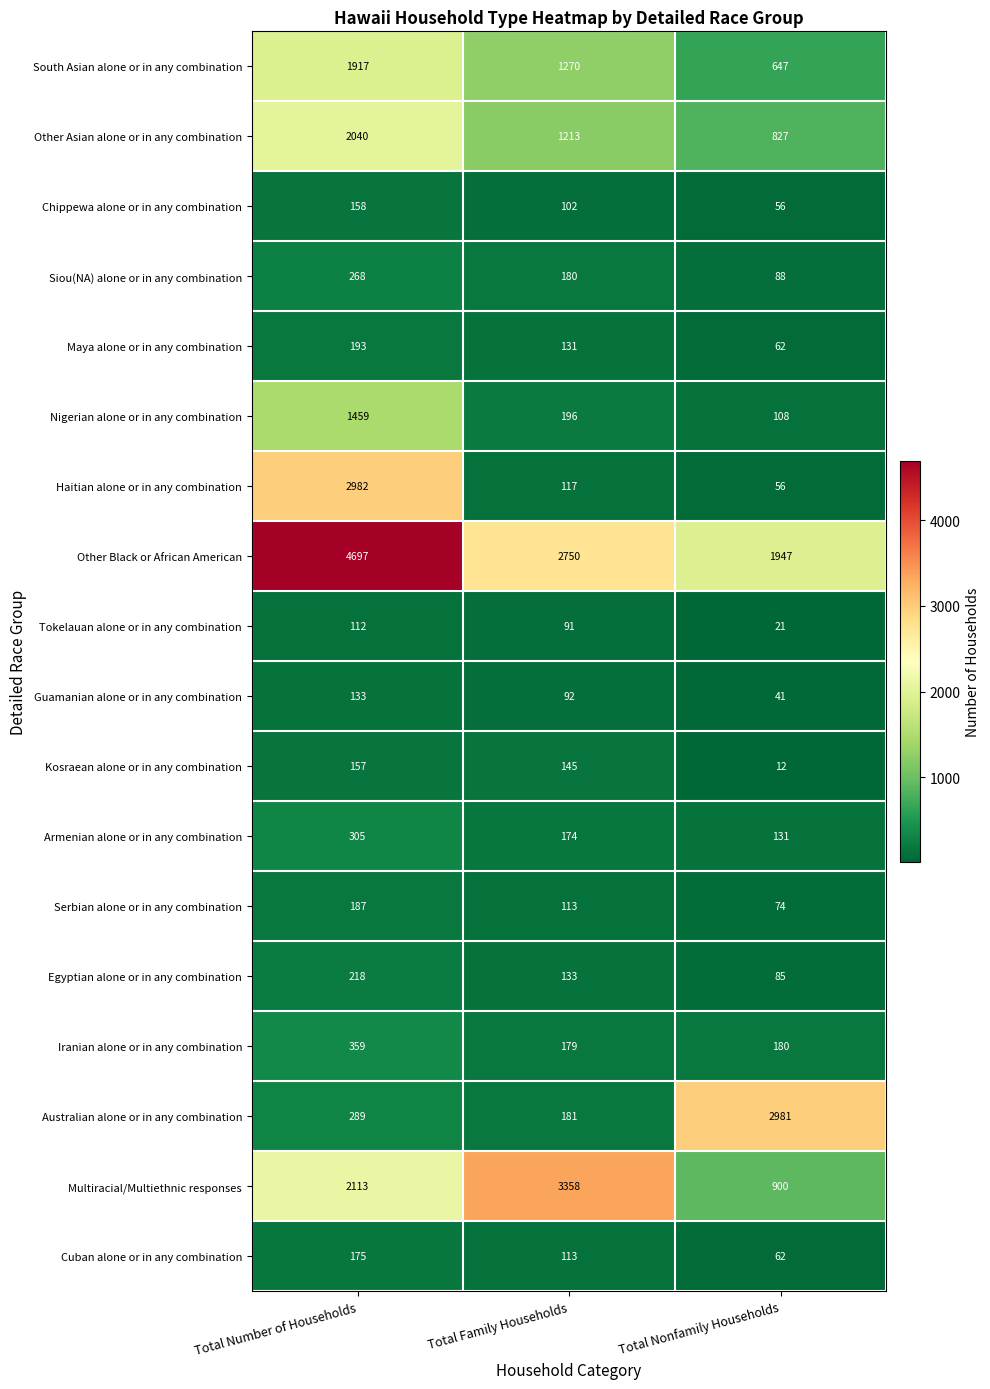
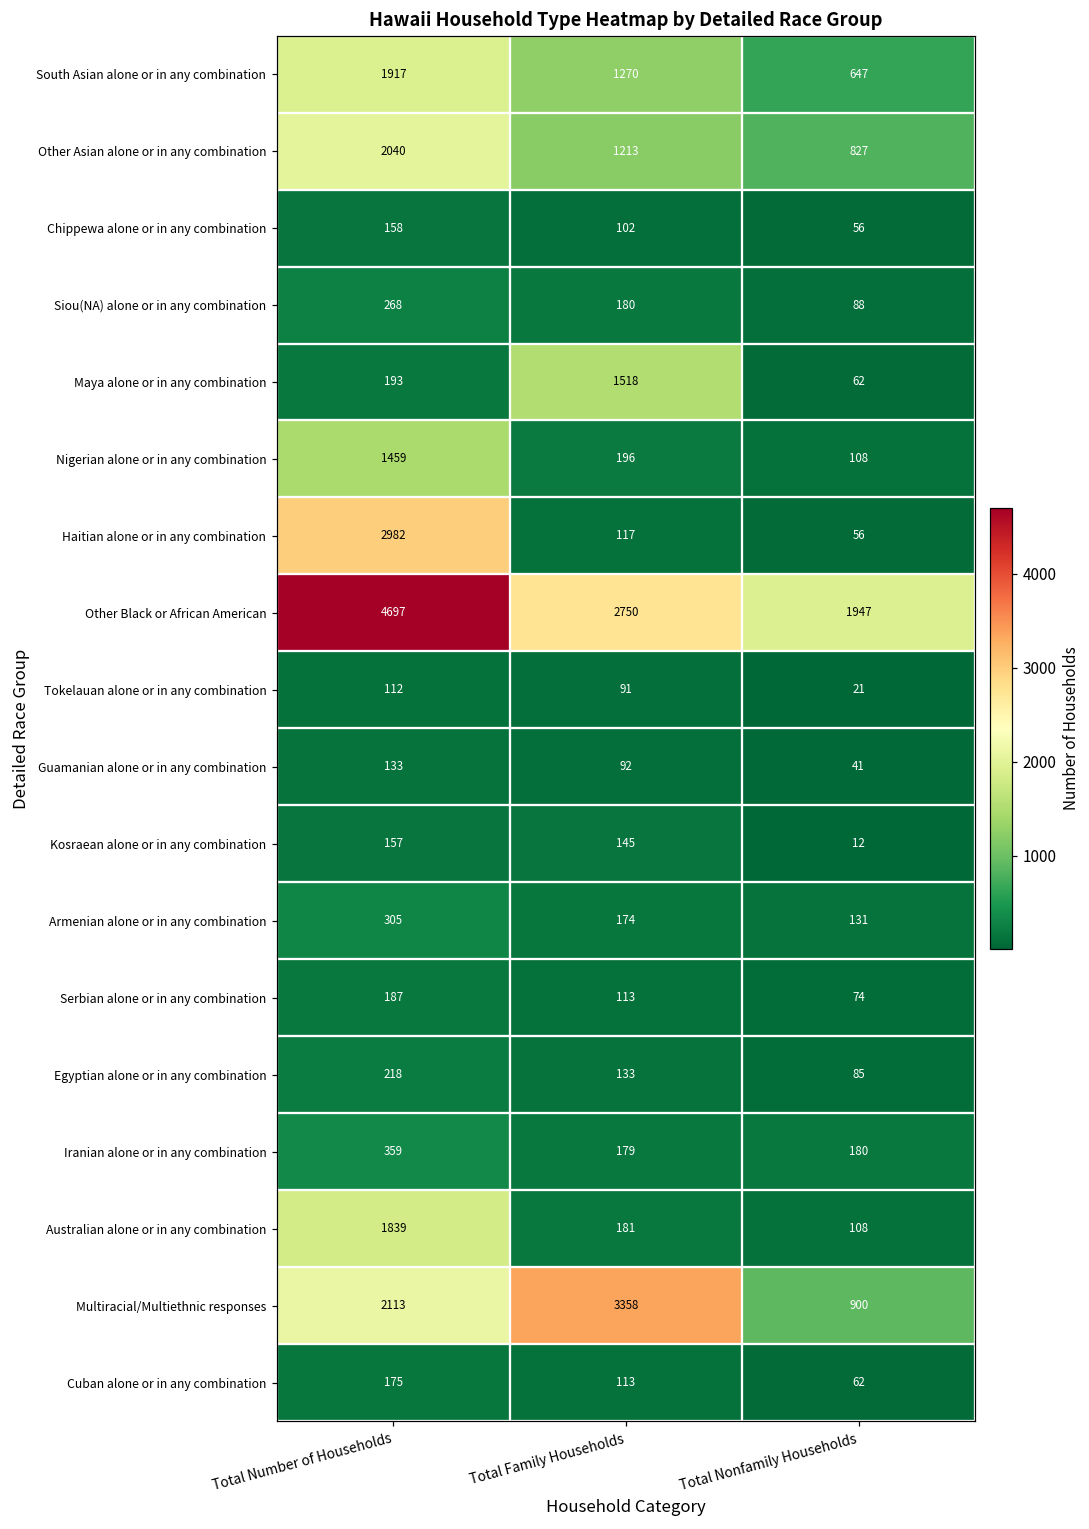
  {
    "South Asian alone or in any combination": {
      "Total Number of Households": 1917,
      "Total Family Households": 1270,
      "Total Nonfamily Households": 647
    },
    "Other Asian alone or in any combination": {
      "Total Number of Households": 2040,
      "Total Family Households": 1213,
      "Total Nonfamily Households": 827
    },
    "Chippewa alone or in any combination": {
      "Total Number of Households": 158,
      "Total Family Households": 102,
      "Total Nonfamily Households": 56
    },
    "Siou(NA) alone or in any combination": {
      "Total Number of Households": 268,
      "Total Family Households": 180,
      "Total Nonfamily Households": 88
    },
    "Maya alone or in any combination": {
      "Total Number of Households": 193,
-     "Total Family Households": 131,
+     "Total Family Households": 1518,
      "Total Nonfamily Households": 62
    },
    "Nigerian alone or in any combination": {
      "Total Number of Households": 1459,
      "Total Family Households": 196,
      "Total Nonfamily Households": 108
    },
    "Haitian alone or in any combination": {
      "Total Number of Households": 2982,
      "Total Family Households": 117,
      "Total Nonfamily Households": 56
    },
    "Other Black or African American": {
      "Total Number of Households": 4697,
      "Total Family Households": 2750,
      "Total Nonfamily Households": 1947
    },
    "Tokelauan alone or in any combination": {
      "Total Number of Households": 112,
      "Total Family Households": 91,
      "Total Nonfamily Households": 21
    },
    "Guamanian alone or in any combination": {
      "Total Number of Households": 133,
      "Total Family Households": 92,
      "Total Nonfamily Households": 41
    },
    "Kosraean alone or in any combination": {
      "Total Number of Households": 157,
      "Total Family Households": 145,
      "Total Nonfamily Households": 12
    },
    "Armenian alone or in any combination": {
      "Total Number of Households": 305,
      "Total Family Households": 174,
      "Total Nonfamily Households": 131
    },
    "Serbian alone or in any combination": {
      "Total Number of Households": 187,
      "Total Family Households": 113,
      "Total Nonfamily Households": 74
    },
    "Egyptian alone or in any combination": {
      "Total Number of Households": 218,
      "Total Family Households": 133,
      "Total Nonfamily Households": 85
    },
    "Iranian alone or in any combination": {
      "Total Number of Households": 359,
      "Total Family Households": 179,
      "Total Nonfamily Households": 180
    },
    "Australian alone or in any combination": {
-     "Total Number of Households": 289,
+     "Total Number of Households": 1839,
      "Total Family Households": 181,
-     "Total Nonfamily Households": 2981
+     "Total Nonfamily Households": 108
    },
    "Multiracial/Multiethnic responses": {
      "Total Number of Households": 2113,
      "Total Family Households": 3358,
      "Total Nonfamily Households": 900
    },
    "Cuban alone or in any combination": {
      "Total Number of Households": 175,
      "Total Family Households": 113,
      "Total Nonfamily Households": 62
    }
  }
